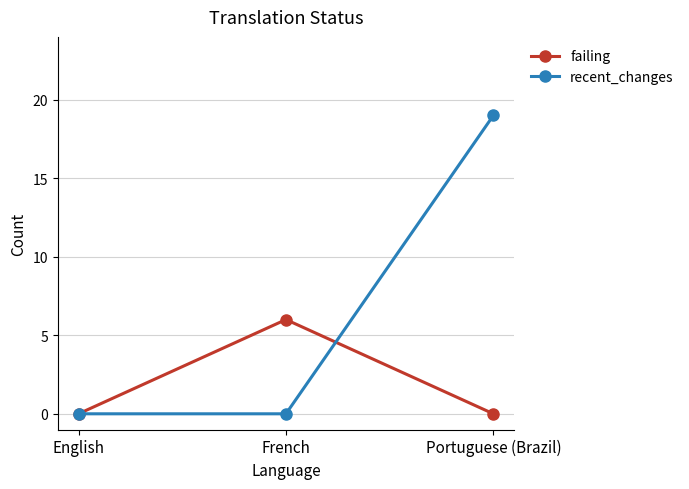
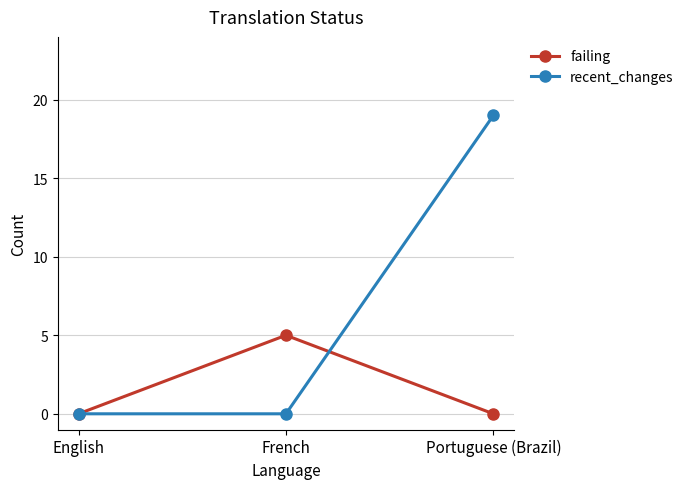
  {
    "failing": {
-     "French": 6,
+     "French": 5,
      "Portuguese (Brazil)": 0
    },
    "recent_changes": {
      "French": 0,
      "Portuguese (Brazil)": 19
    }
  }
